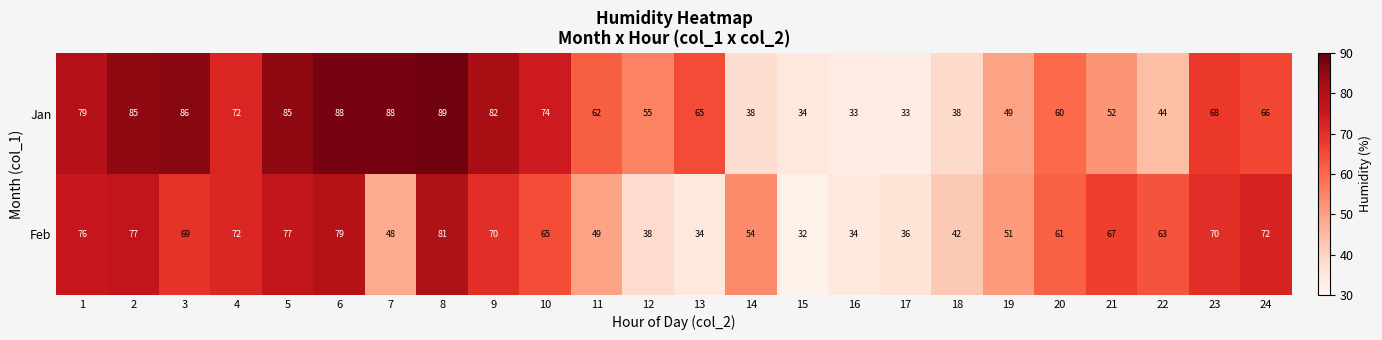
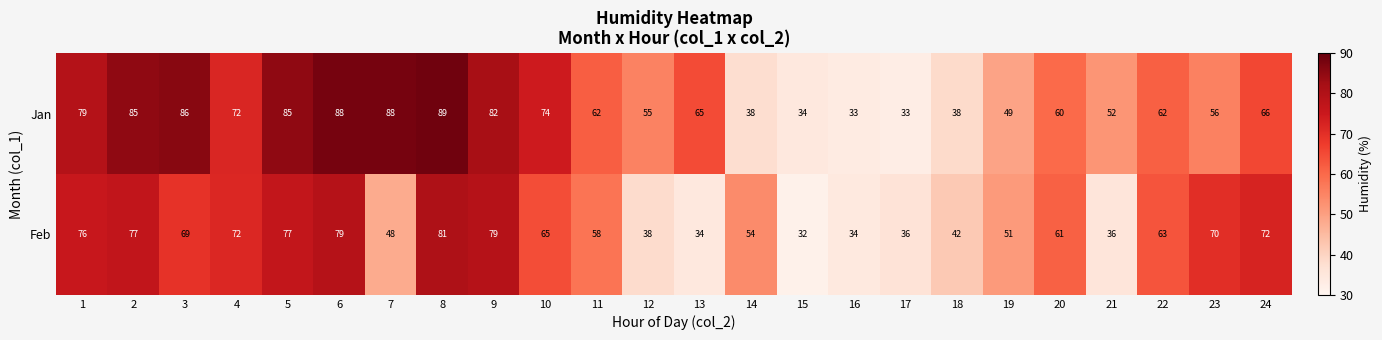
  {
    "Jan": {
      "1": 79,
      "2": 85,
      "3": 86,
      "4": 72,
      "5": 85,
      "6": 88,
      "7": 88,
      "8": 89,
      "9": 82,
      "10": 74,
      "11": 62,
      "12": 55,
      "13": 65,
      "14": 38,
      "15": 34,
      "16": 33,
      "17": 33,
      "18": 38,
      "19": 49,
      "20": 60,
      "21": 52,
-     "22": 44,
-     "23": 68,
+     "22": 62,
+     "23": 56,
      "24": 66
    },
    "Feb": {
      "1": 76,
      "2": 77,
      "3": 69,
      "4": 72,
      "5": 77,
      "6": 79,
      "7": 48,
      "8": 81,
-     "9": 70,
+     "9": 79,
      "10": 65,
-     "11": 49,
+     "11": 58,
      "12": 38,
      "13": 34,
      "14": 54,
      "15": 32,
      "16": 34,
      "17": 36,
      "18": 42,
      "19": 51,
      "20": 61,
-     "21": 67,
+     "21": 36,
      "22": 63,
      "23": 70,
      "24": 72
    }
  }
